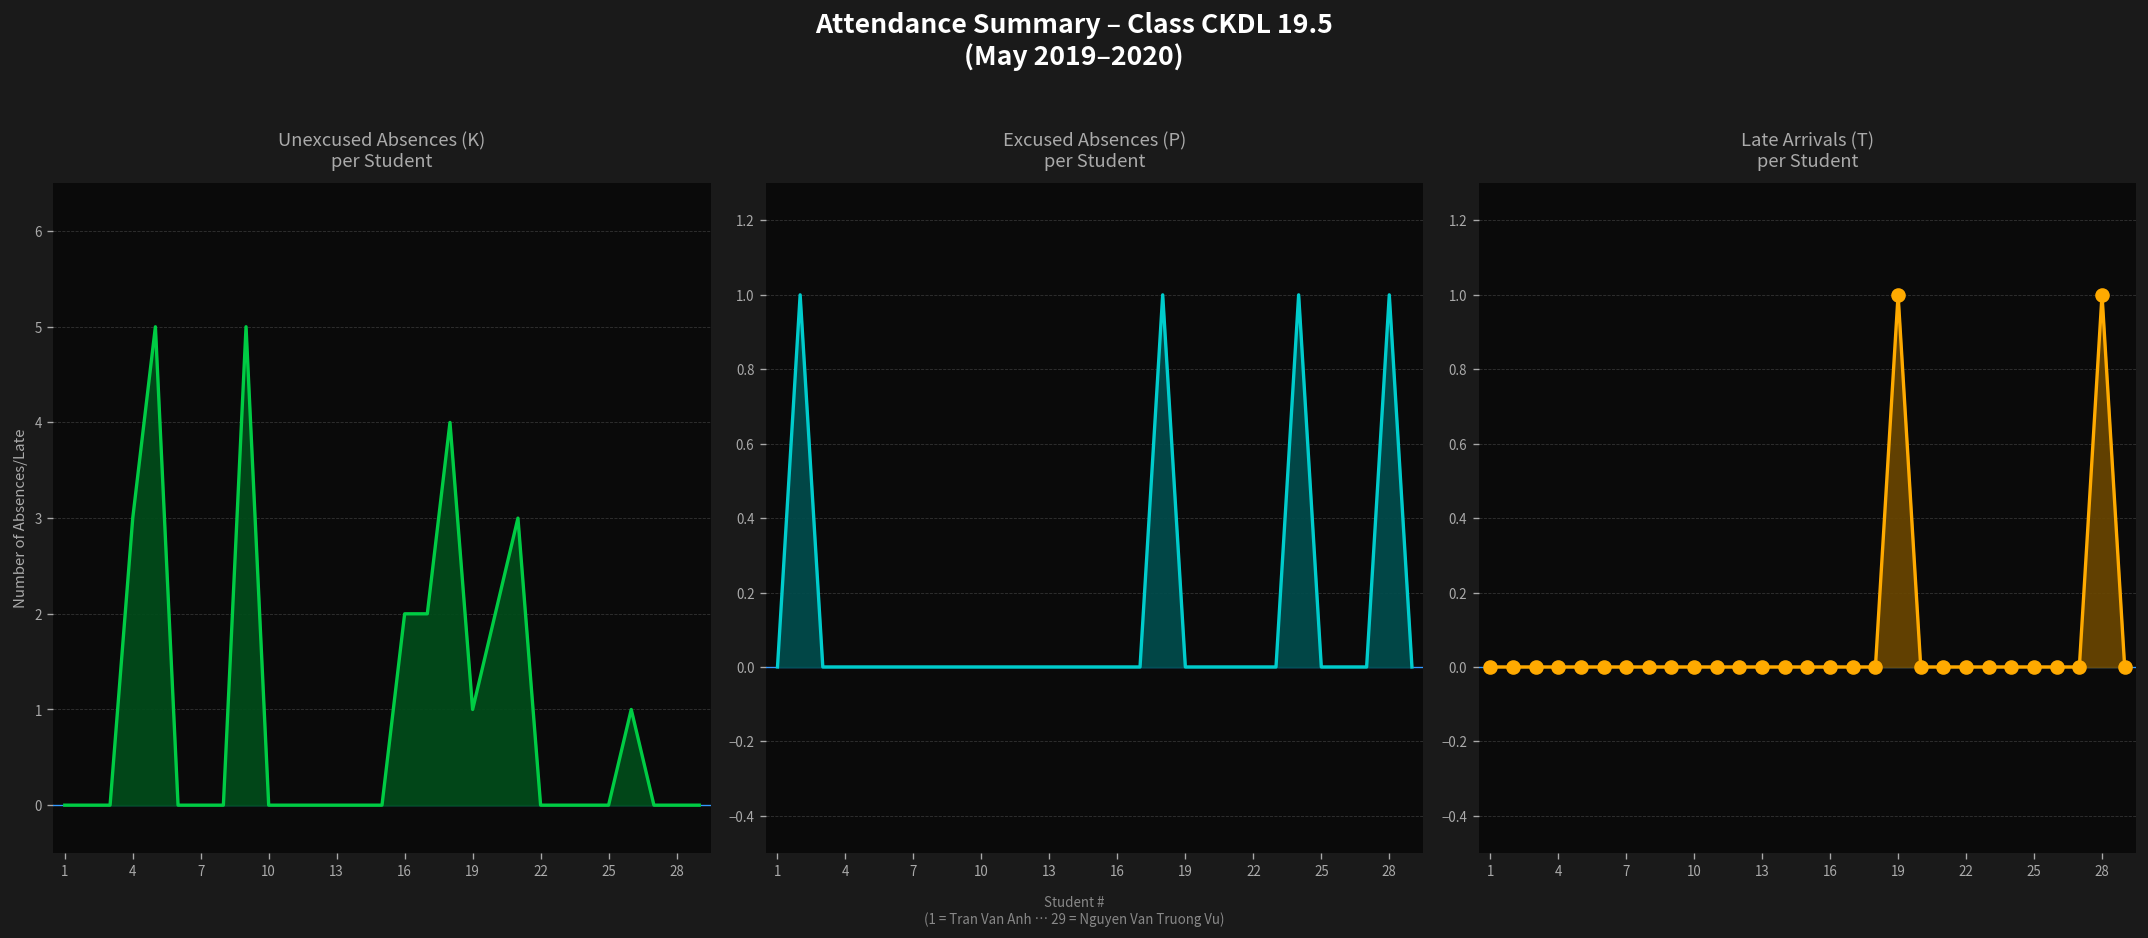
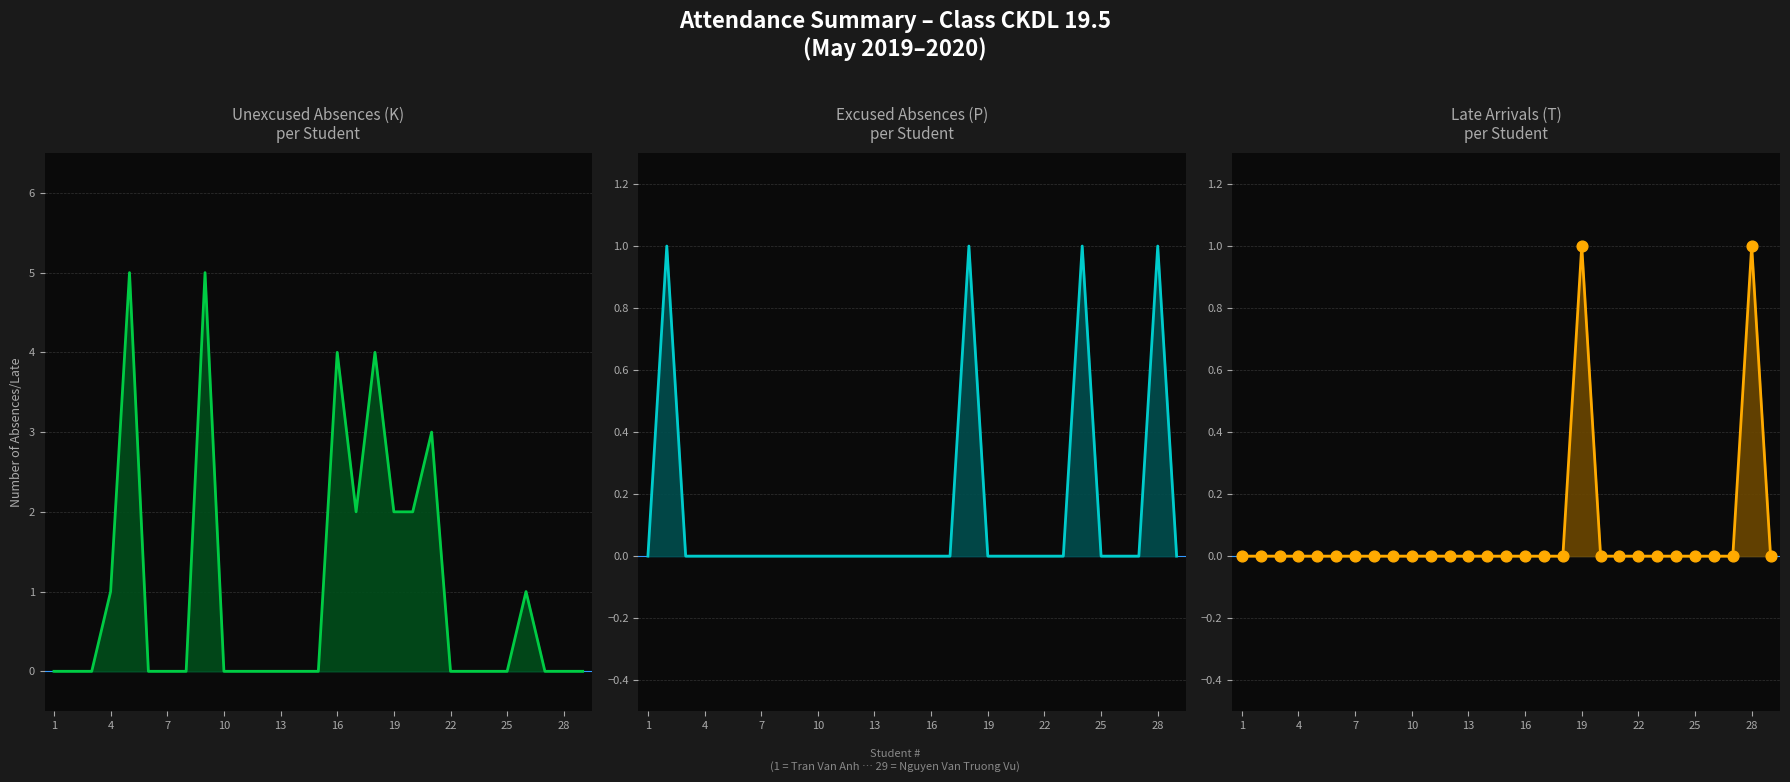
  {
    "Unexcused Absences (K) per Student": {
      "1": 0,
-     "4": 3,
+     "4": 1,
      "7": 0,
      "10": 0,
      "13": 0,
-     "16": 2,
-     "19": 1,
+     "16": 4,
+     "19": 2,
      "22": 0,
      "25": 0,
      "28": 0
    },
    "Excused Absences (P) per Student": {
      "1": 0.00,
      "4": 0.00,
      "7": 0.00,
      "10": 0.00,
      "13": 0.00,
      "16": 0.00,
      "19": 0.00,
      "22": 0.00,
      "25": 0.00,
      "28": 1.00
    },
    "Late Arrivals (T) per Student": {
      "1": 0.00,
      "4": 0.00,
      "7": 0.00,
      "10": 0.00,
      "13": 0.00,
      "16": 0.00,
      "19": 1.00,
      "22": 0.00,
      "25": 0.00,
      "28": 1.00
    }
  }
